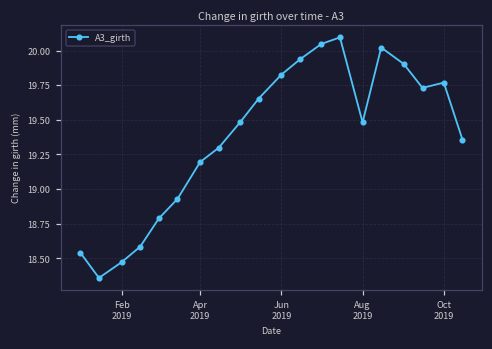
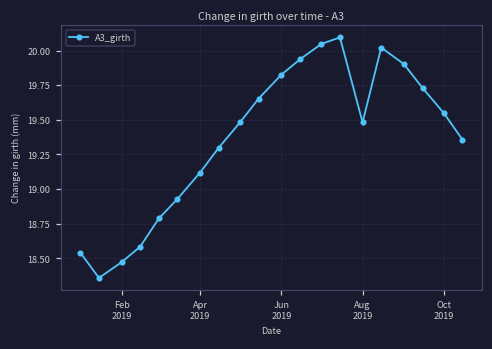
  {
    "Feb 2019": 18.47,
-   "Apr 2019": 19.20,
+   "Apr 2019": 19.12,
    "Jun 2019": 19.83,
    "Aug 2019": 19.48,
-   "Oct 2019": 19.77
+   "Oct 2019": 19.55
  }
